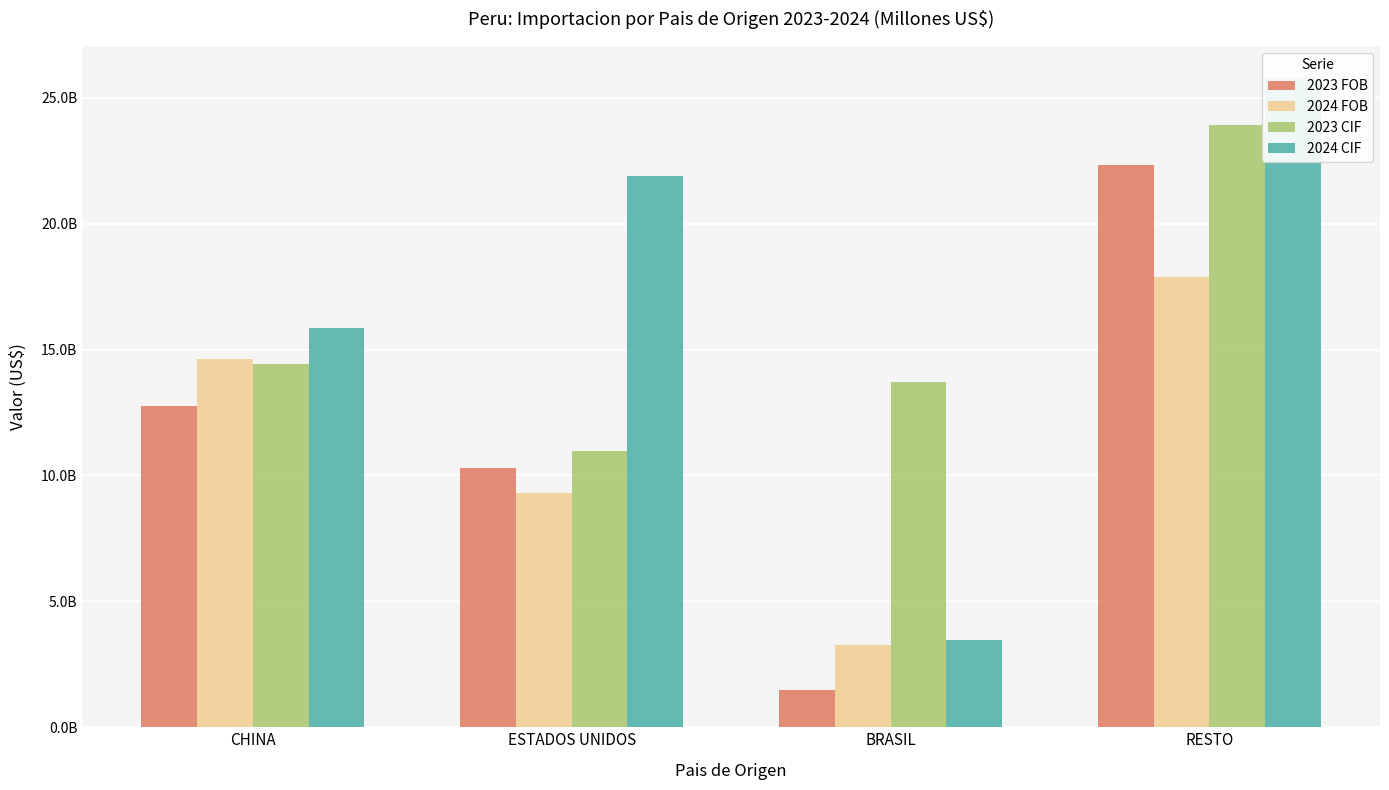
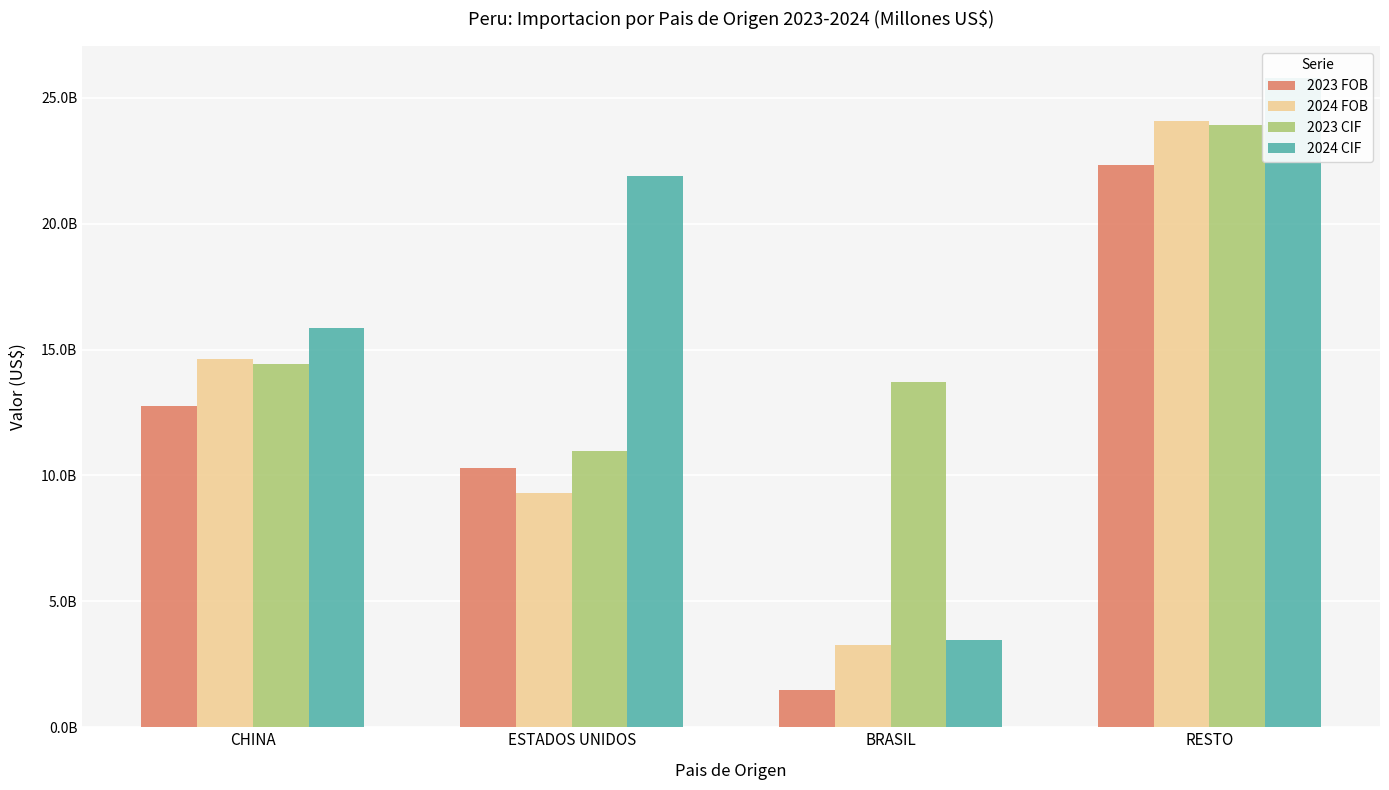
  {
    "2023 FOB": {
      "CHINA": 12800000000,
      "ESTADOS UNIDOS": 10300000000,
      "BRASIL": 1500000000,
      "RESTO": 22300000000
    },
    "2024 FOB": {
      "CHINA": 14600000000,
      "ESTADOS UNIDOS": 9300000000,
      "BRASIL": 3300000000,
-     "RESTO": 17900000000
+     "RESTO": 24100000000
    },
    "2023 CIF": {
      "CHINA": 14400000000,
      "ESTADOS UNIDOS": 11000000000,
      "BRASIL": 13700000000,
      "RESTO": 23900000000
    },
    "2024 CIF": {
      "CHINA": 15800000000,
      "ESTADOS UNIDOS": 21900000000,
      "BRASIL": 3500000000
    }
  }
